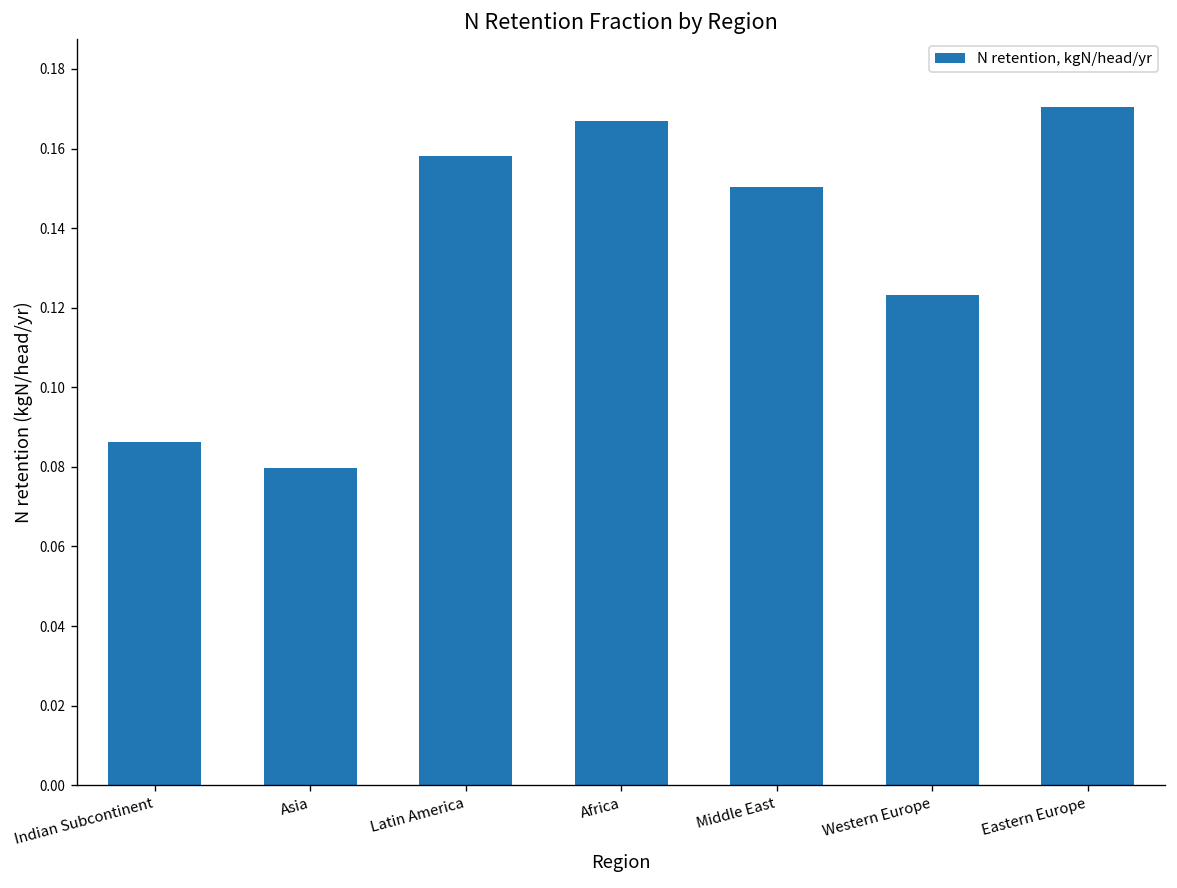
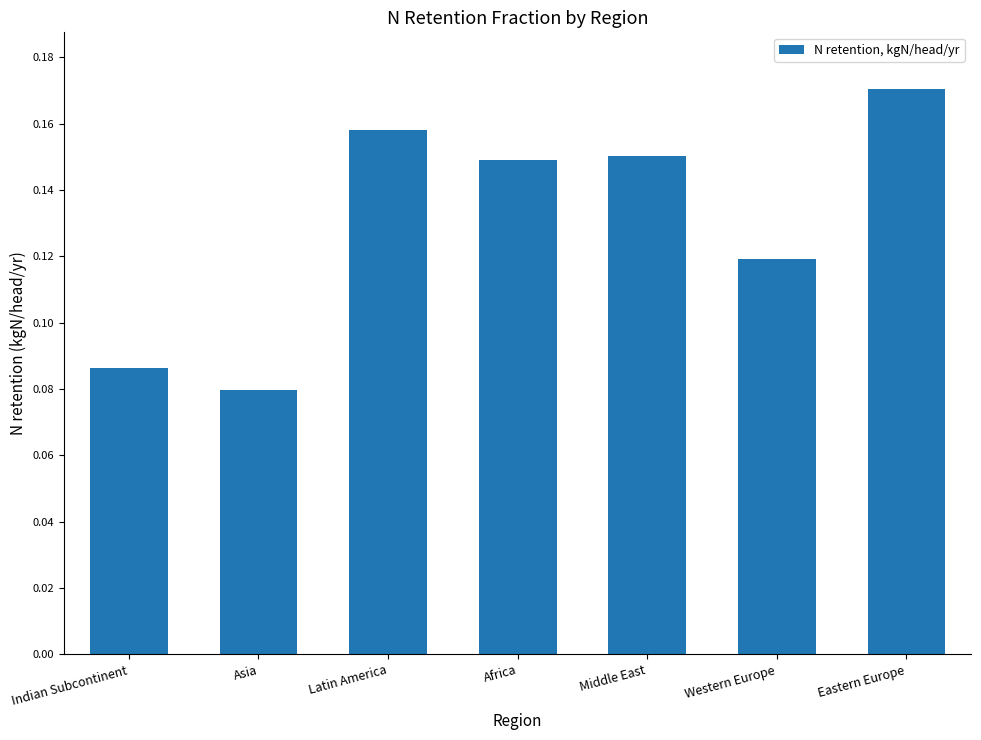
  {
    "Indian Subcontinent": 0.086,
    "Asia": 0.080,
    "Latin America": 0.158,
-   "Africa": 0.167,
+   "Africa": 0.149,
    "Middle East": 0.150,
-   "Western Europe": 0.123,
+   "Western Europe": 0.119,
    "Eastern Europe": 0.171
  }
